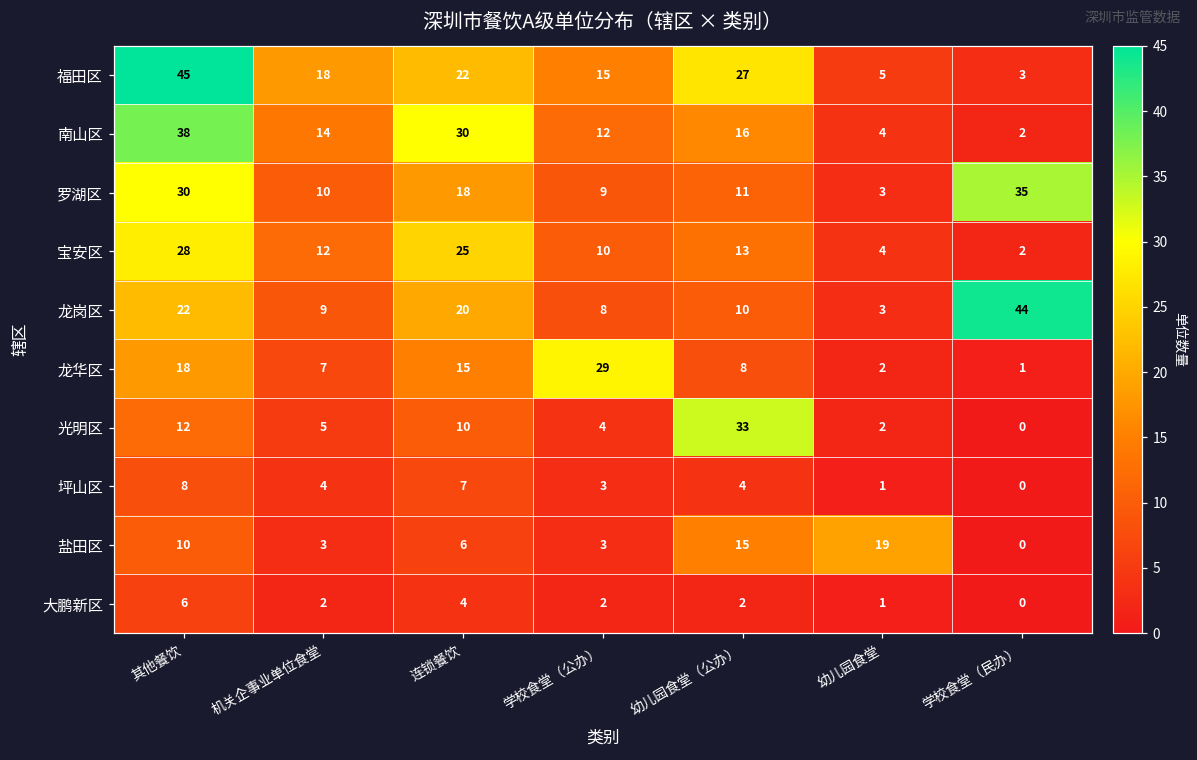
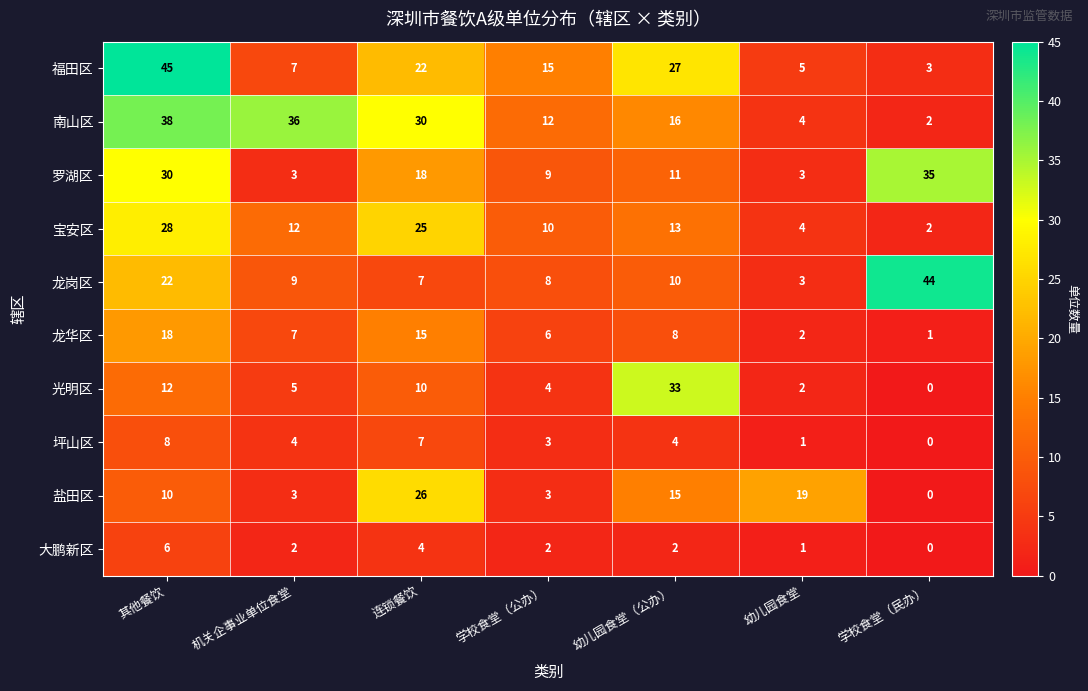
  {
    "福田区": {
      "其他餐饮": 45,
-     "机关企事业单位食堂": 18,
+     "机关企事业单位食堂": 7,
      "连锁餐饮": 22,
      "学校食堂（公办）": 15,
      "幼儿园食堂（公办）": 27,
      "幼儿园食堂": 5,
      "学校食堂（民办）": 3
    },
    "南山区": {
      "其他餐饮": 38,
-     "机关企事业单位食堂": 14,
+     "机关企事业单位食堂": 36,
      "连锁餐饮": 30,
      "学校食堂（公办）": 12,
      "幼儿园食堂（公办）": 16,
      "幼儿园食堂": 4,
      "学校食堂（民办）": 2
    },
    "罗湖区": {
      "其他餐饮": 30,
-     "机关企事业单位食堂": 10,
+     "机关企事业单位食堂": 3,
      "连锁餐饮": 18,
      "学校食堂（公办）": 9,
      "幼儿园食堂（公办）": 11,
      "幼儿园食堂": 3,
      "学校食堂（民办）": 35
    },
    "宝安区": {
      "其他餐饮": 28,
      "机关企事业单位食堂": 12,
      "连锁餐饮": 25,
      "学校食堂（公办）": 10,
      "幼儿园食堂（公办）": 13,
      "幼儿园食堂": 4,
      "学校食堂（民办）": 2
    },
    "龙岗区": {
      "其他餐饮": 22,
      "机关企事业单位食堂": 9,
-     "连锁餐饮": 20,
+     "连锁餐饮": 7,
      "学校食堂（公办）": 8,
      "幼儿园食堂（公办）": 10,
      "幼儿园食堂": 3,
      "学校食堂（民办）": 44
    },
    "龙华区": {
      "其他餐饮": 18,
      "机关企事业单位食堂": 7,
      "连锁餐饮": 15,
-     "学校食堂（公办）": 29,
+     "学校食堂（公办）": 6,
      "幼儿园食堂（公办）": 8,
      "幼儿园食堂": 2,
      "学校食堂（民办）": 1
    },
    "光明区": {
      "其他餐饮": 12,
      "机关企事业单位食堂": 5,
      "连锁餐饮": 10,
      "学校食堂（公办）": 4,
      "幼儿园食堂（公办）": 33,
      "幼儿园食堂": 2,
      "学校食堂（民办）": 0
    },
    "坪山区": {
      "其他餐饮": 8,
      "机关企事业单位食堂": 4,
      "连锁餐饮": 7,
      "学校食堂（公办）": 3,
      "幼儿园食堂（公办）": 4,
      "幼儿园食堂": 1,
      "学校食堂（民办）": 0
    },
    "盐田区": {
      "其他餐饮": 10,
      "机关企事业单位食堂": 3,
-     "连锁餐饮": 6,
+     "连锁餐饮": 26,
      "学校食堂（公办）": 3,
      "幼儿园食堂（公办）": 15,
      "幼儿园食堂": 19,
      "学校食堂（民办）": 0
    },
    "大鹏新区": {
      "其他餐饮": 6,
      "机关企事业单位食堂": 2,
      "连锁餐饮": 4,
      "学校食堂（公办）": 2,
      "幼儿园食堂（公办）": 2,
      "幼儿园食堂": 1,
      "学校食堂（民办）": 0
    }
  }
